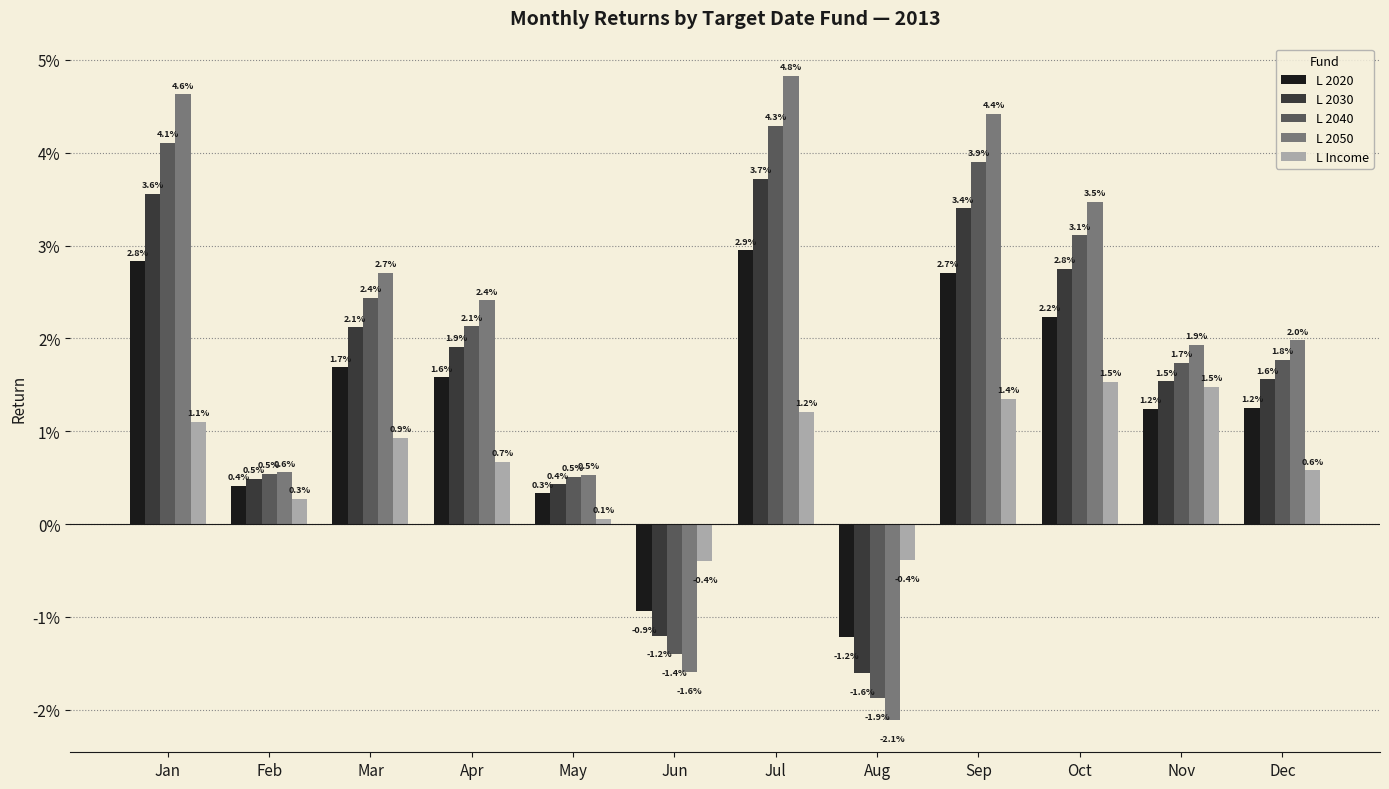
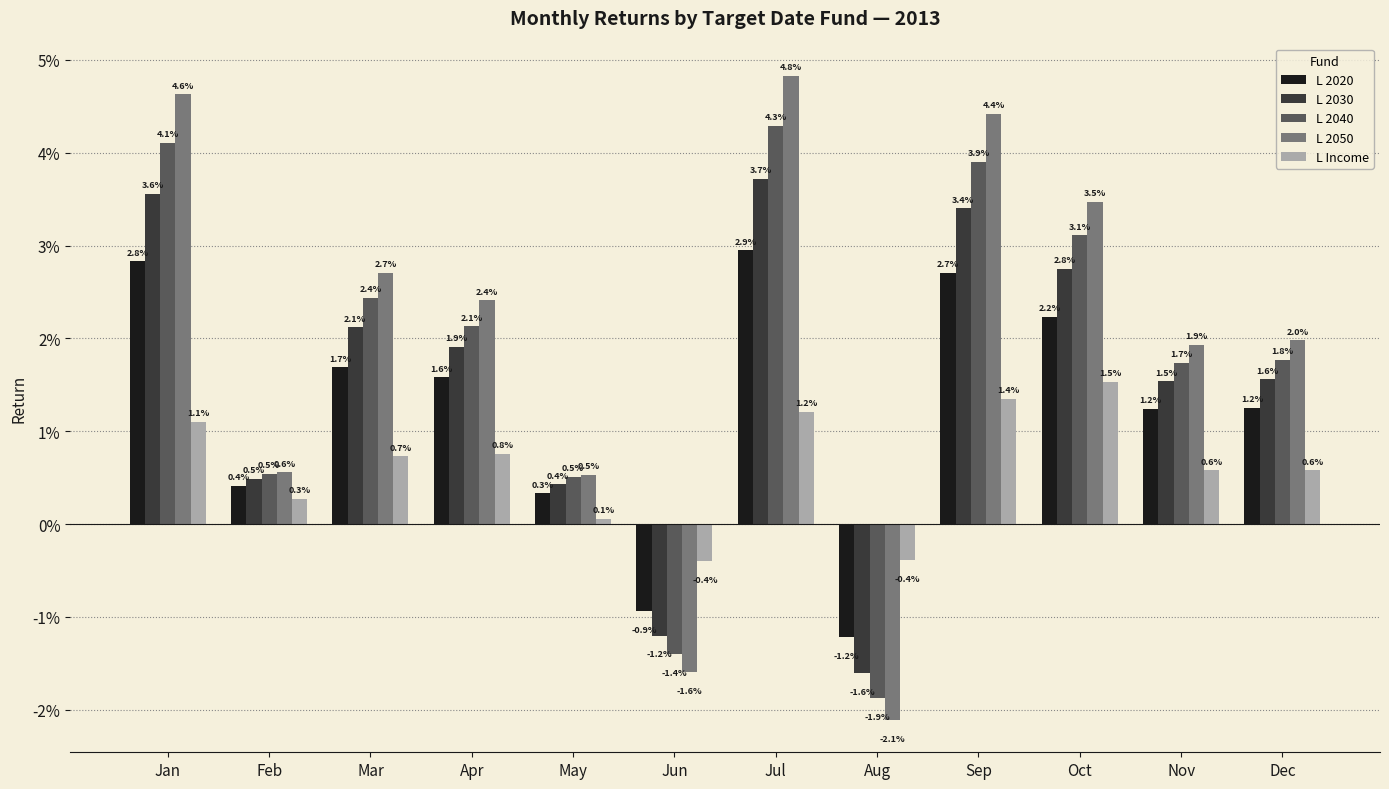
  {
    "L Income": {
      "Jan": "1.1%",
      "Feb": "0.3%",
-     "Mar": "0.9%",
-     "Apr": "0.7%",
+     "Mar": "0.7%",
+     "Apr": "0.8%",
      "May": "0.1%",
      "Jun": "-0.4%",
      "Jul": "1.2%",
      "Aug": "-0.4%",
      "Sep": "1.4%",
      "Oct": "1.5%",
-     "Nov": "1.5%",
+     "Nov": "0.6%",
      "Dec": "0.6%"
    }
  }
